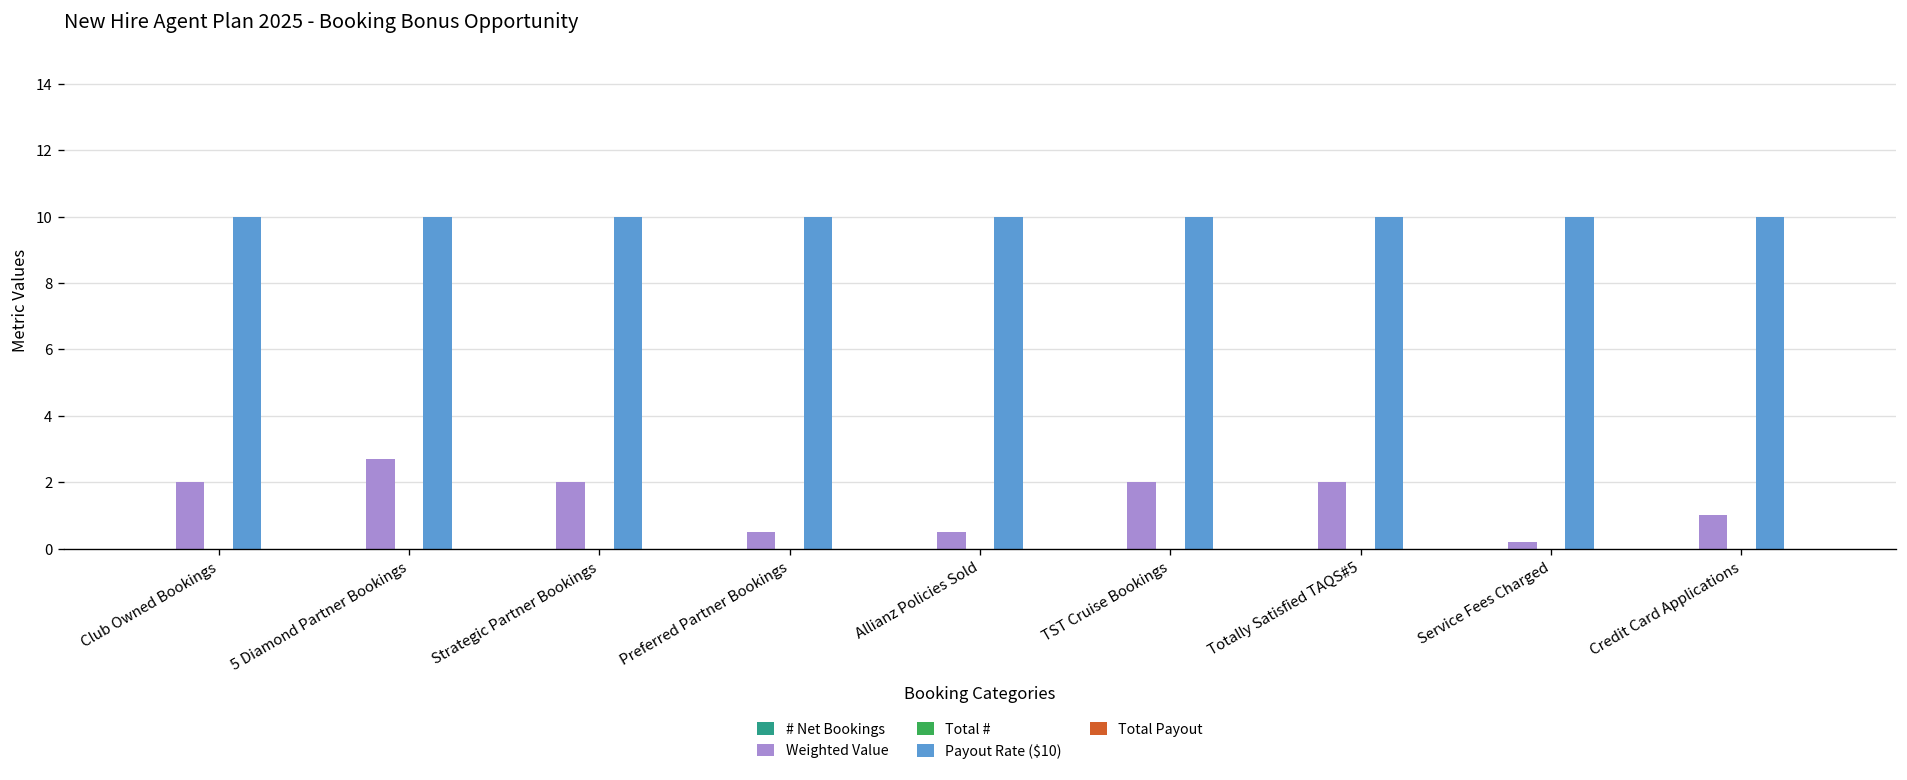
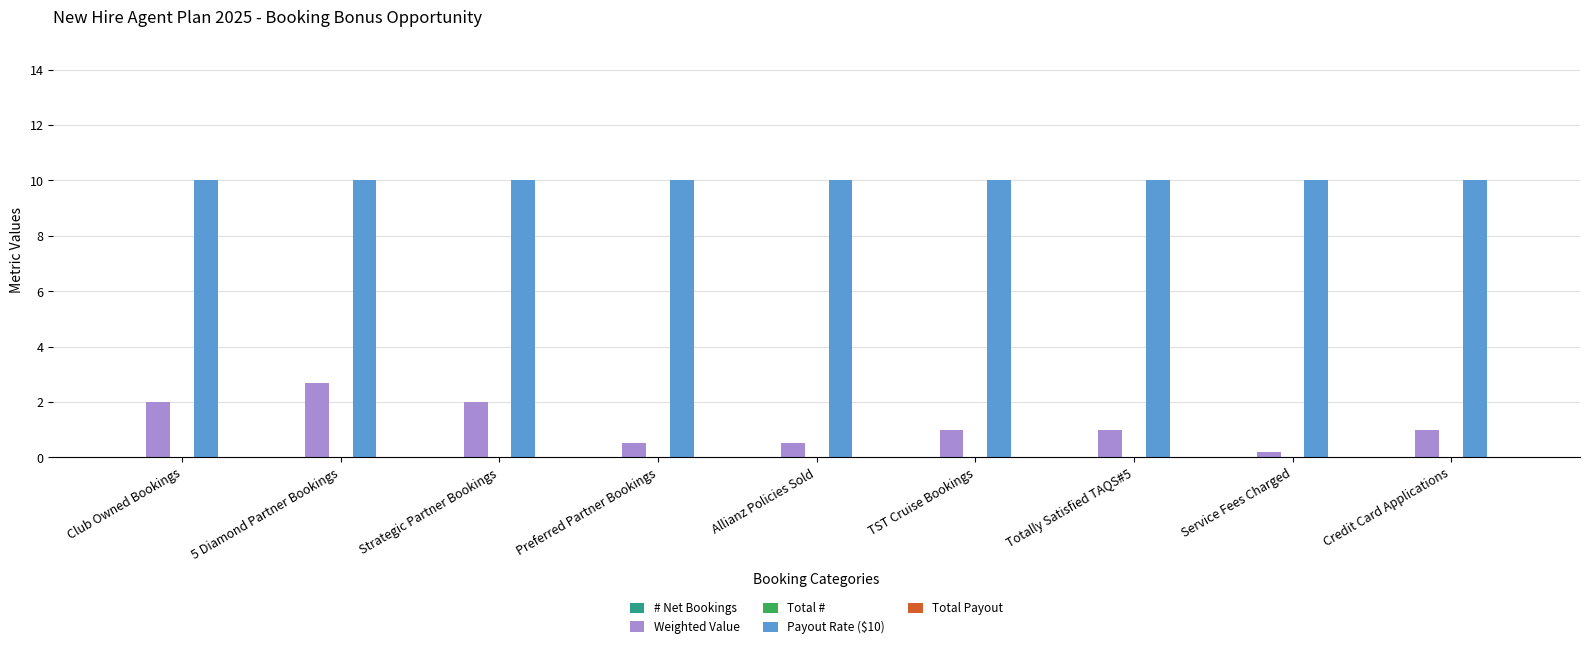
  {
    "Weighted Value": {
      "Club Owned Bookings": 2,
      "5 Diamond Partner Bookings": 2.7,
      "Strategic Partner Bookings": 2,
      "Preferred Partner Bookings": 0.5,
      "Allianz Policies Sold": 0.5,
-     "TST Cruise Bookings": 2,
-     "Totally Satisfied TAQS#5": 2,
+     "TST Cruise Bookings": 1,
+     "Totally Satisfied TAQS#5": 1,
      "Service Fees Charged": 0.2,
      "Credit Card Applications": 1
    },
    "Payout Rate ($10)": {
      "Club Owned Bookings": 10,
      "5 Diamond Partner Bookings": 10,
      "Strategic Partner Bookings": 10,
      "Preferred Partner Bookings": 10,
      "Allianz Policies Sold": 10,
      "TST Cruise Bookings": 10,
      "Totally Satisfied TAQS#5": 10,
      "Service Fees Charged": 10,
      "Credit Card Applications": 10
    },
    "Total Payout": {
      "Club Owned Bookings": 0,
      "5 Diamond Partner Bookings": 0,
      "Strategic Partner Bookings": 0,
      "Preferred Partner Bookings": 0,
      "Allianz Policies Sold": 0,
      "TST Cruise Bookings": 0,
      "Totally Satisfied TAQS#5": 0,
      "Service Fees Charged": 0,
      "Credit Card Applications": 0
    }
  }
